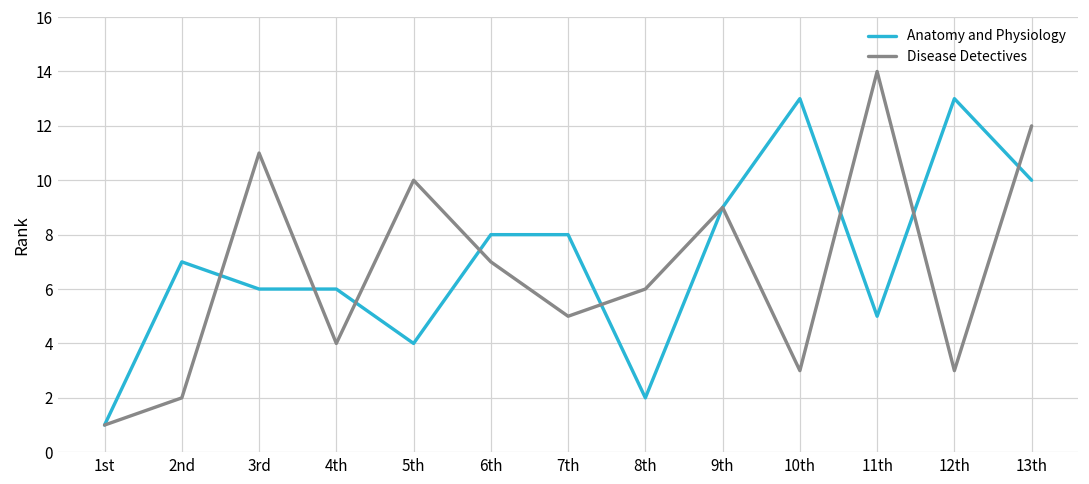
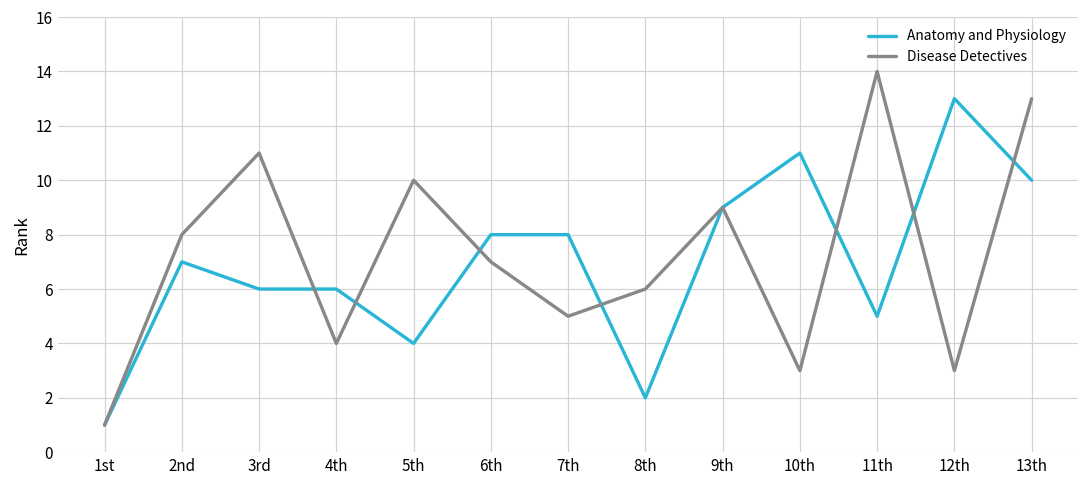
  {
    "Anatomy and Physiology": {
      "2nd": 7,
      "3rd": 6,
      "4th": 6,
      "5th": 4,
      "6th": 8,
      "7th": 8,
      "8th": 2,
-     "10th": 13,
+     "10th": 11,
      "11th": 5,
      "12th": 13,
      "13th": 10
    },
    "Disease Detectives": {
-     "2nd": 2,
+     "2nd": 8,
      "3rd": 11,
      "4th": 4,
      "5th": 10,
      "6th": 7,
      "7th": 5,
      "8th": 6,
      "10th": 3,
      "11th": 14,
      "12th": 3,
-     "13th": 12
+     "13th": 13
    }
  }
